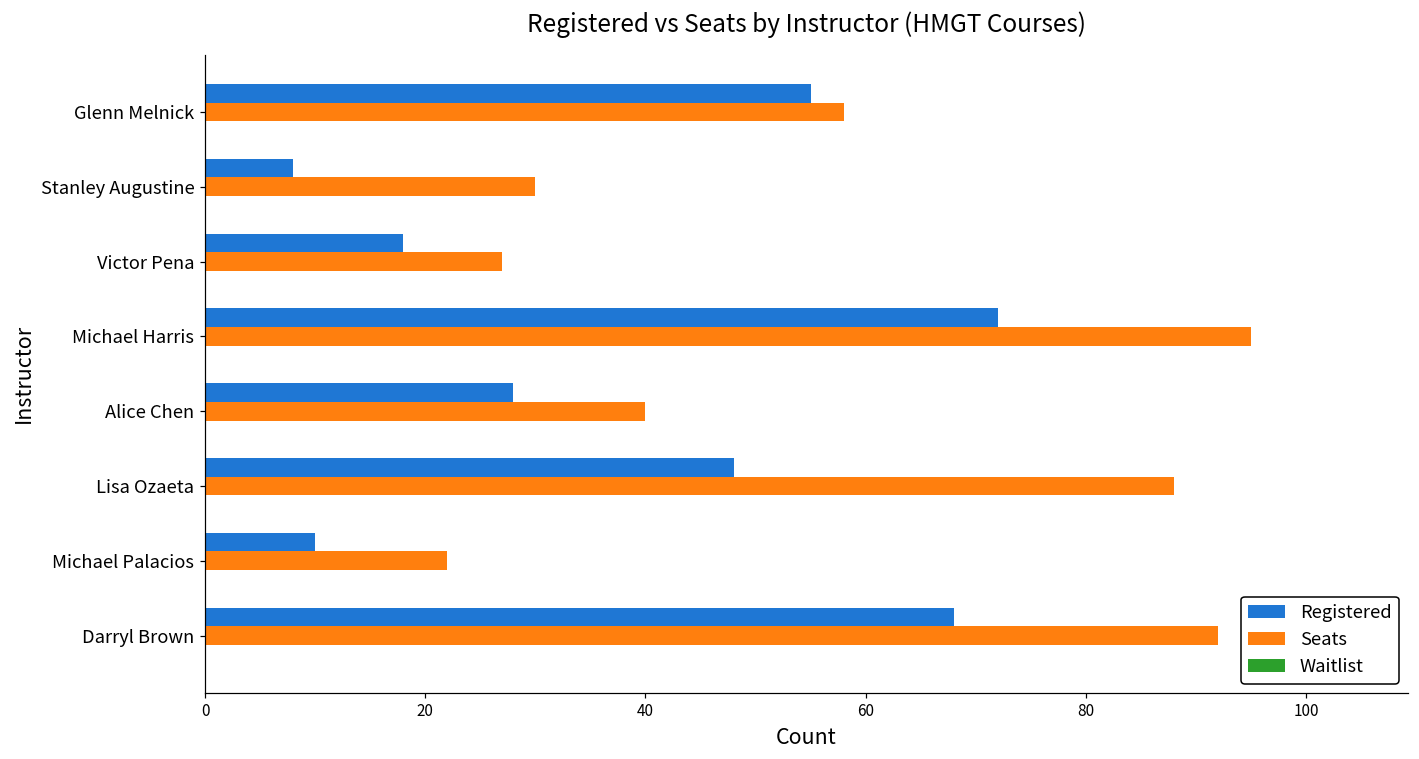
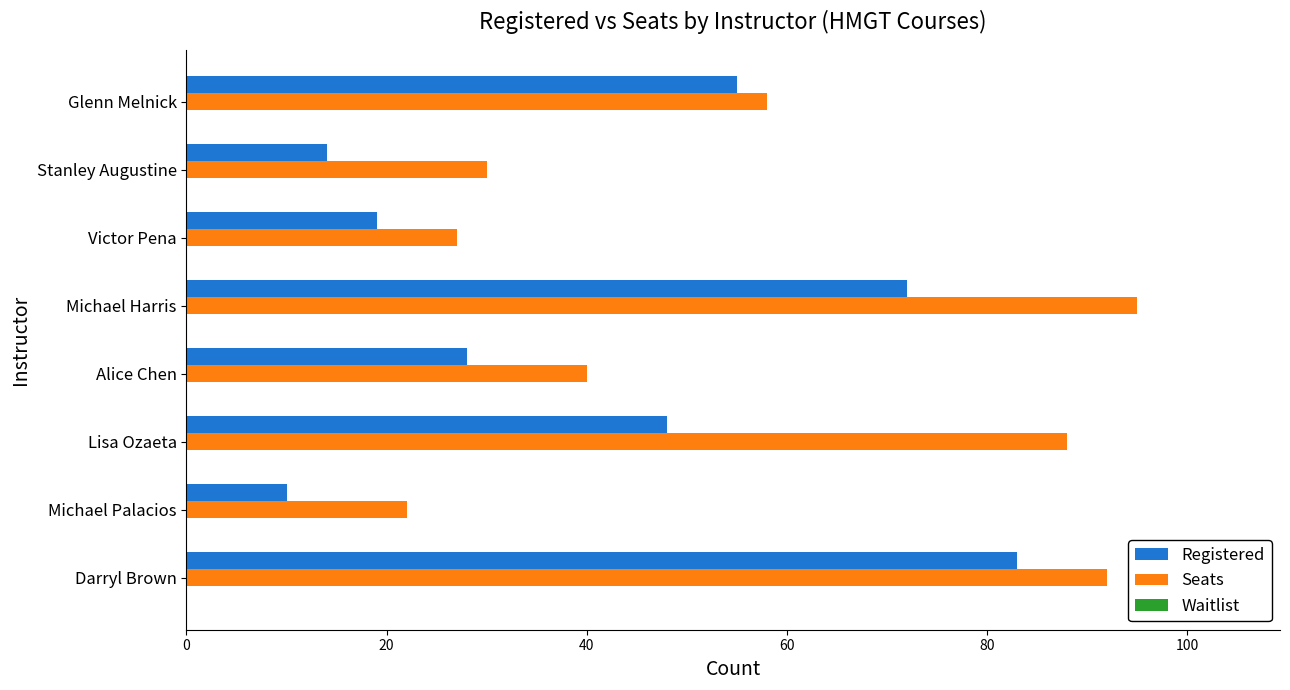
  {
    "Registered": {
      "Glenn Melnick": 55,
-     "Stanley Augustine": 8,
-     "Victor Pena": 18,
+     "Stanley Augustine": 14,
+     "Victor Pena": 19,
      "Michael Harris": 72,
      "Alice Chen": 28,
      "Lisa Ozaeta": 48,
      "Michael Palacios": 10,
-     "Darryl Brown": 68
+     "Darryl Brown": 83
    },
    "Seats": {
      "Glenn Melnick": 58,
      "Stanley Augustine": 30,
      "Victor Pena": 27,
      "Michael Harris": 95,
      "Alice Chen": 40,
      "Lisa Ozaeta": 88,
      "Michael Palacios": 22,
      "Darryl Brown": 92
    },
    "Waitlist": {
      "Glenn Melnick": 0,
      "Stanley Augustine": 0,
      "Victor Pena": 0,
      "Michael Harris": 0,
      "Alice Chen": 0,
      "Lisa Ozaeta": 0,
      "Michael Palacios": 0,
      "Darryl Brown": 0
    }
  }
